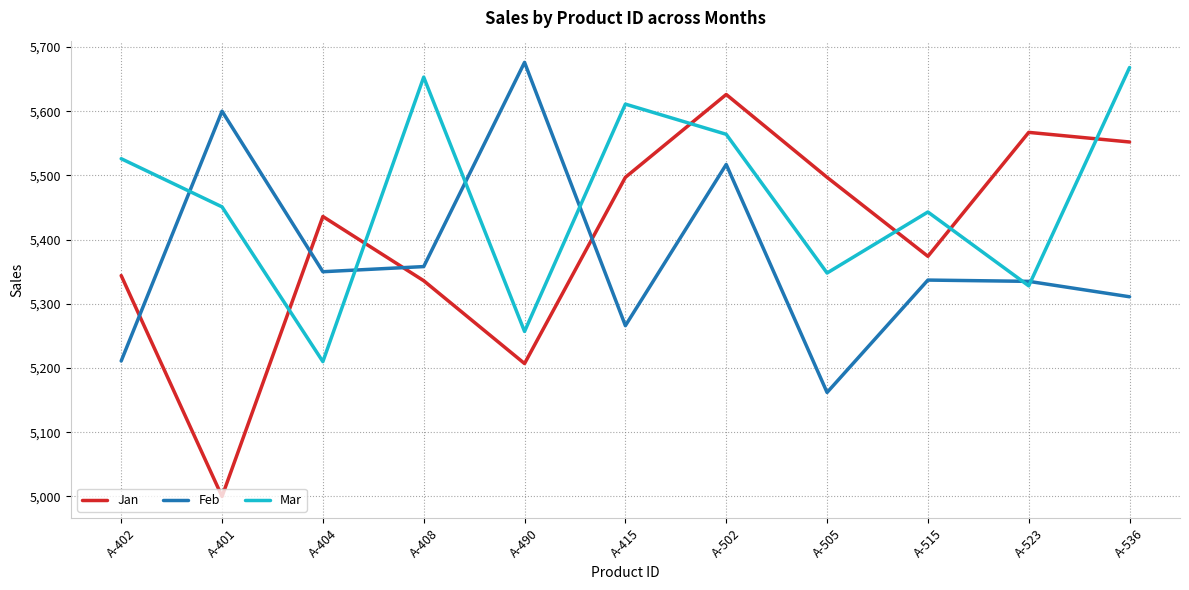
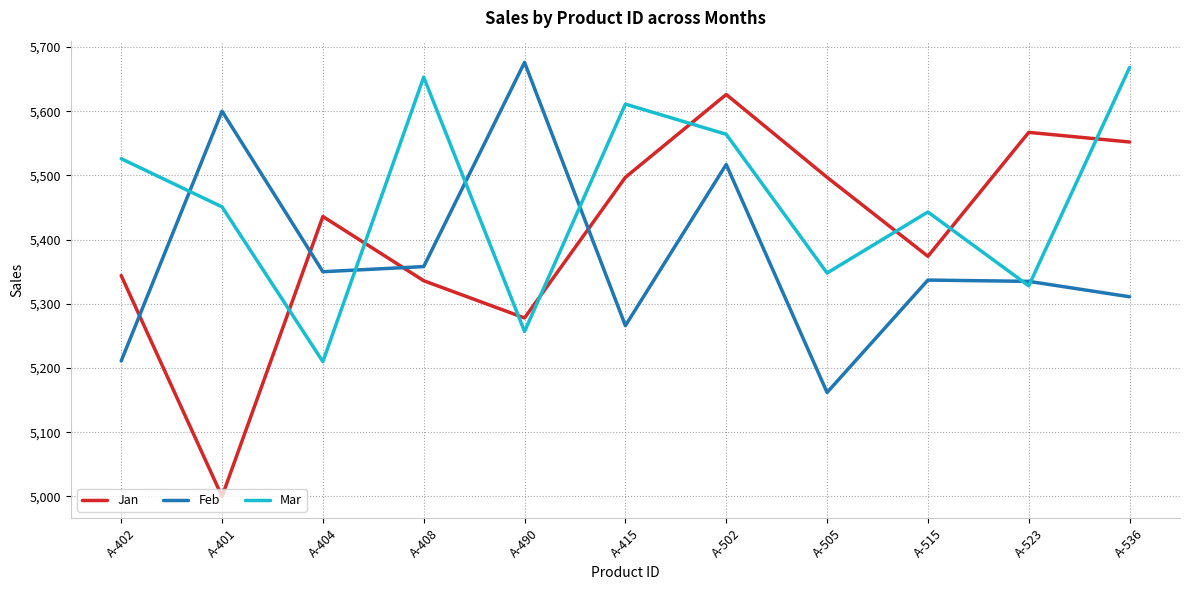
  {
    "Jan": {
      "A-402": "5,340",
      "A-404": "5,440",
      "A-408": "5,340",
-     "A-490": "5,210",
+     "A-490": "5,280",
      "A-415": "5,500",
      "A-502": "5,630",
      "A-505": "5,500",
      "A-515": "5,370",
      "A-523": "5,570",
      "A-536": "5,550"
    },
    "Feb": {
      "A-402": "5,210",
      "A-401": "5,600",
      "A-404": "5,350",
      "A-408": "5,360",
      "A-490": "5,680",
      "A-415": "5,270",
      "A-502": "5,520",
      "A-505": "5,160",
      "A-515": "5,340",
      "A-523": "5,340",
      "A-536": "5,310"
    },
    "Mar": {
      "A-402": "5,530",
      "A-401": "5,450",
      "A-404": "5,210",
      "A-408": "5,650",
      "A-490": "5,260",
      "A-415": "5,610",
      "A-502": "5,560",
      "A-505": "5,350",
      "A-515": "5,440",
      "A-523": "5,330",
      "A-536": "5,670"
    }
  }
